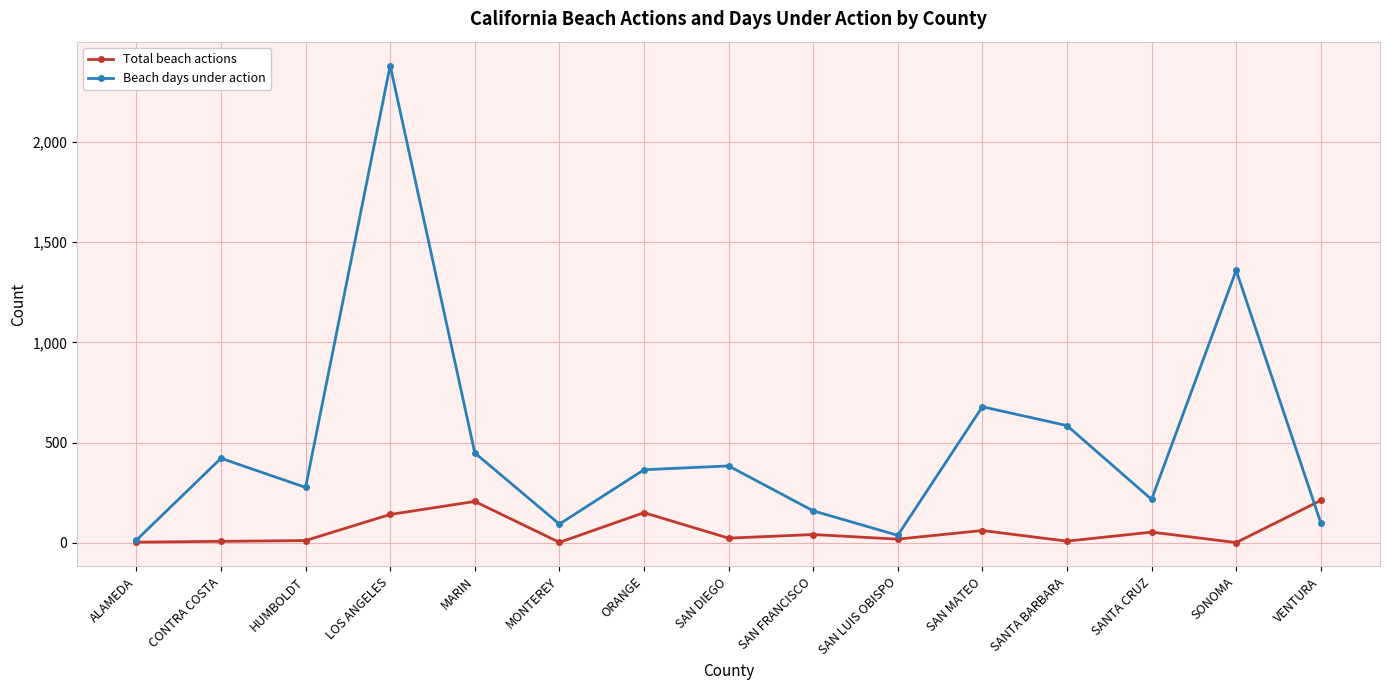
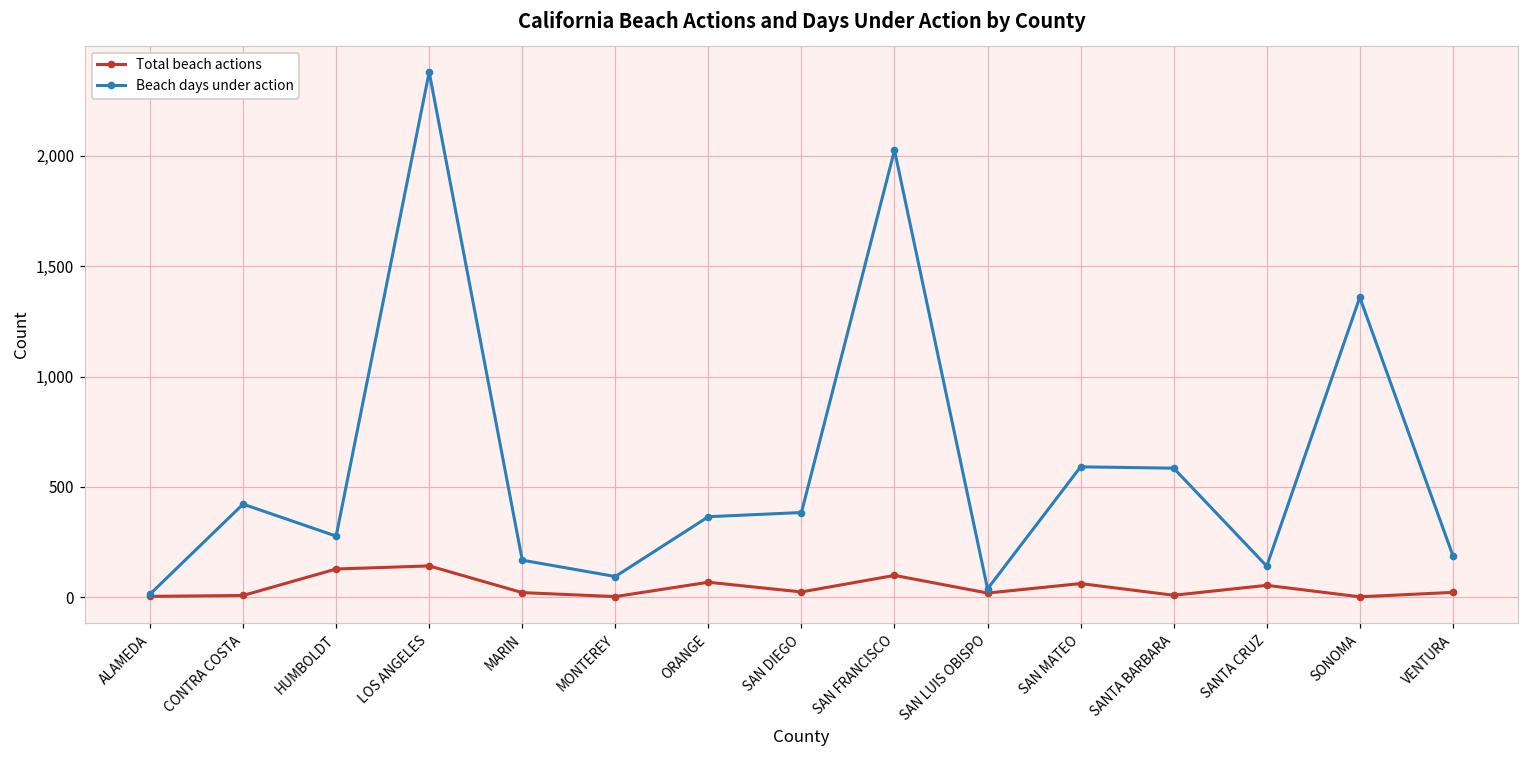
  {
    "Total beach actions": {
      "CONTRA COSTA": "10",
-     "HUMBOLDT": "10",
+     "HUMBOLDT": "130",
      "LOS ANGELES": "140",
-     "MARIN": "210",
+     "MARIN": "20",
      "MONTEREY": "0",
-     "ORANGE": "150",
+     "ORANGE": "70",
      "SAN DIEGO": "20",
-     "SAN FRANCISCO": "40",
+     "SAN FRANCISCO": "100",
      "SAN LUIS OBISPO": "20",
      "SAN MATEO": "60",
      "SANTA BARBARA": "10",
      "SANTA CRUZ": "50",
      "SONOMA": "0",
-     "VENTURA": "210"
+     "VENTURA": "20"
    },
    "Beach days under action": {
      "CONTRA COSTA": "420",
      "HUMBOLDT": "280",
      "LOS ANGELES": "2,380",
-     "MARIN": "450",
+     "MARIN": "170",
      "MONTEREY": "90",
      "ORANGE": "370",
      "SAN DIEGO": "380",
-     "SAN FRANCISCO": "160",
+     "SAN FRANCISCO": "2,030",
      "SAN LUIS OBISPO": "40",
-     "SAN MATEO": "680",
+     "SAN MATEO": "590",
      "SANTA BARBARA": "590",
-     "SANTA CRUZ": "220",
+     "SANTA CRUZ": "140",
      "SONOMA": "1,360",
-     "VENTURA": "100"
+     "VENTURA": "190"
    }
  }
